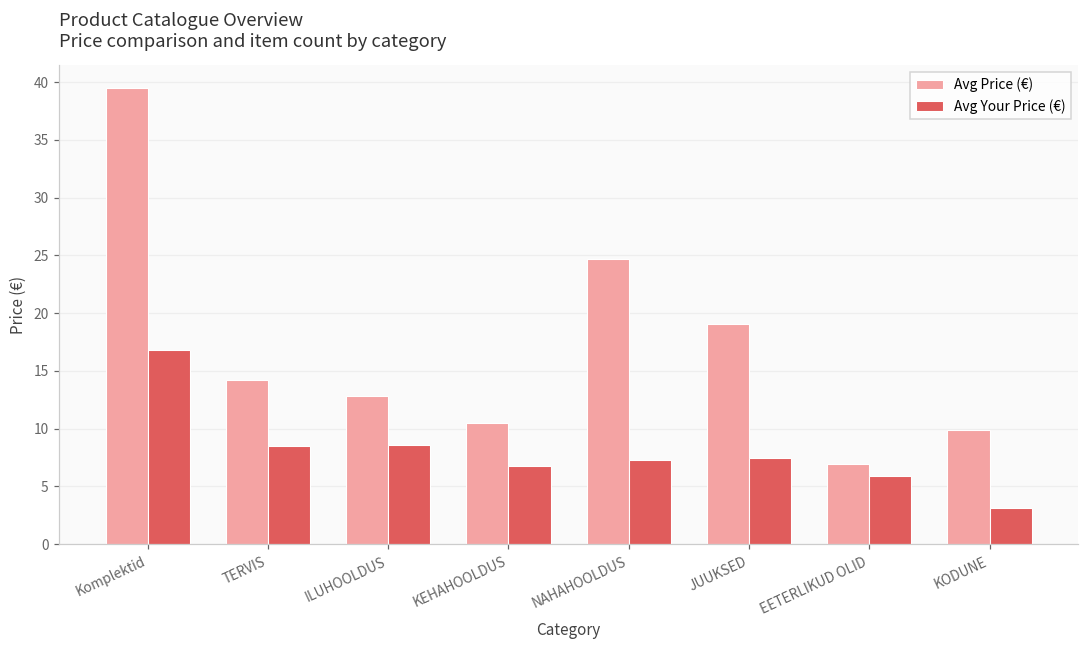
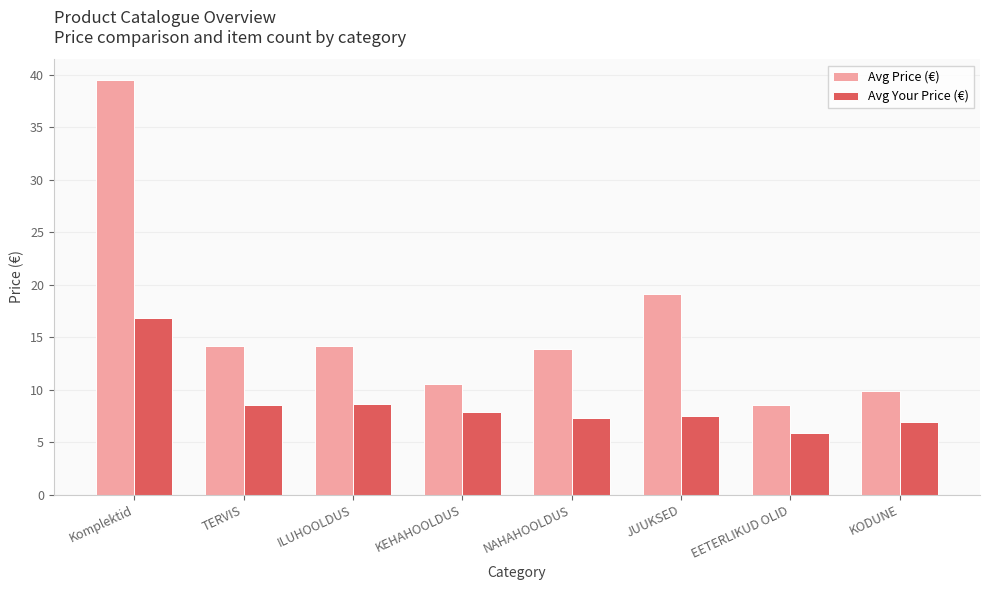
  {
    "Avg Price (€)": {
      "Komplektid": 39.5,
      "TERVIS": 14.2,
-     "ILUHOOLDUS": 12.8,
+     "ILUHOOLDUS": 14.2,
      "KEHAHOOLDUS": 10.5,
-     "NAHAHOOLDUS": 24.7,
+     "NAHAHOOLDUS": 13.9,
      "JUUKSED": 19.1,
-     "EETERLIKUD OLID": 6.9,
+     "EETERLIKUD OLID": 8.5,
      "KODUNE": 9.9
    },
    "Avg Your Price (€)": {
      "Komplektid": 16.8,
      "TERVIS": 8.5,
      "ILUHOOLDUS": 8.6,
-     "KEHAHOOLDUS": 6.8,
+     "KEHAHOOLDUS": 7.9,
      "NAHAHOOLDUS": 7.3,
      "JUUKSED": 7.5,
      "EETERLIKUD OLID": 5.9,
-     "KODUNE": 3.1
+     "KODUNE": 6.9
    }
  }
